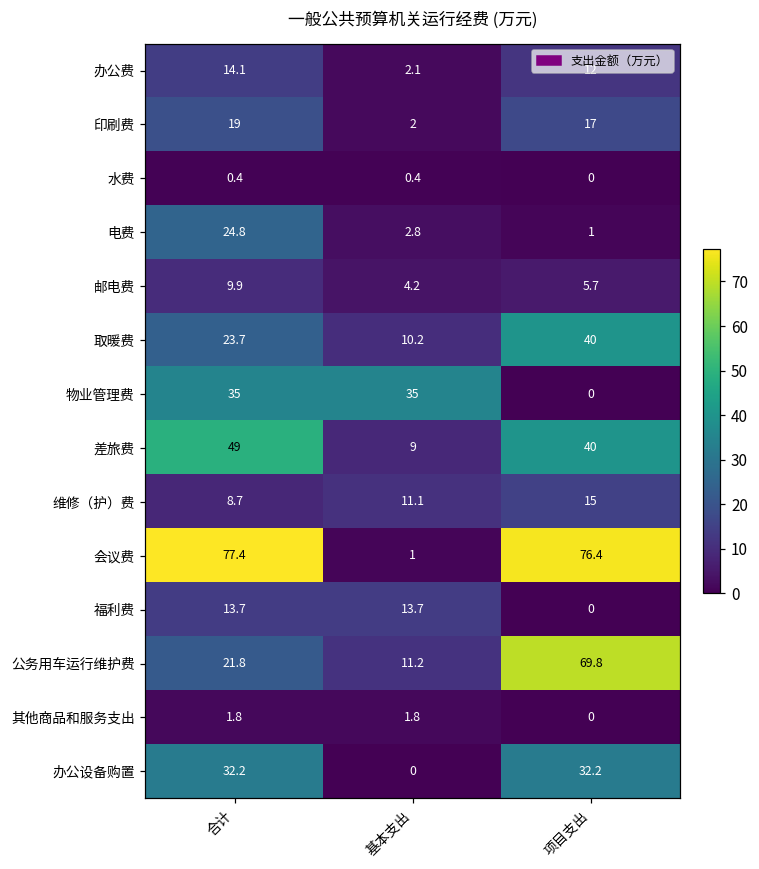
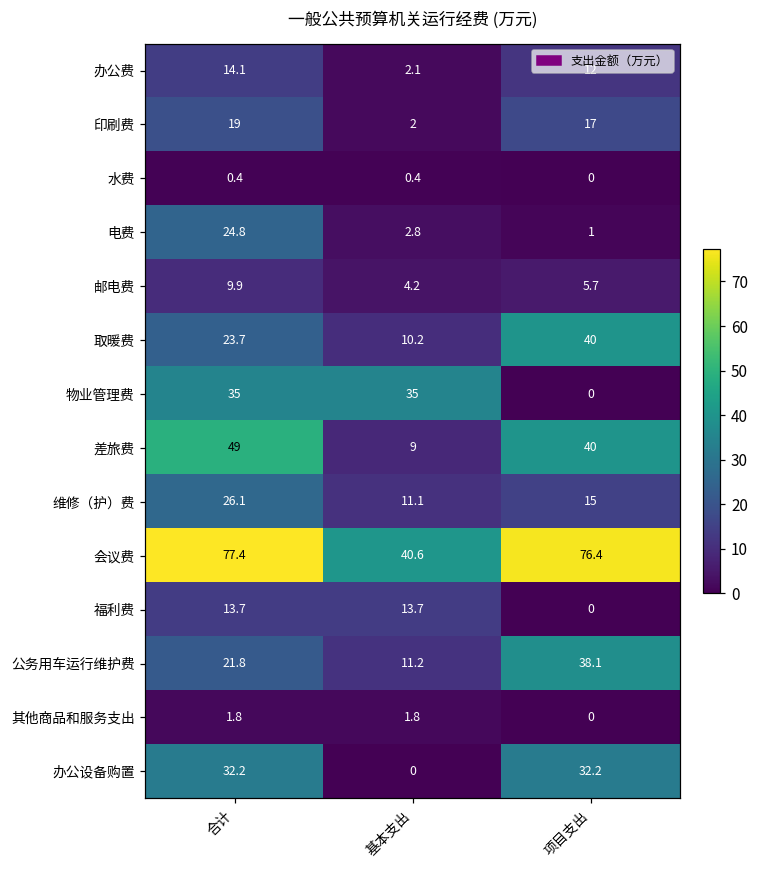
  {
    "办公费": {
      "合计": 14.1,
      "基本支出": 2.1
    },
    "印刷费": {
      "合计": 19,
      "基本支出": 2,
      "项目支出": 17
    },
    "水费": {
      "合计": 0.4,
      "基本支出": 0.4,
      "项目支出": 0
    },
    "电费": {
      "合计": 24.8,
      "基本支出": 2.8,
      "项目支出": 1
    },
    "邮电费": {
      "合计": 9.9,
      "基本支出": 4.2,
      "项目支出": 5.7
    },
    "取暖费": {
      "合计": 23.7,
      "基本支出": 10.2,
      "项目支出": 40
    },
    "物业管理费": {
      "合计": 35,
      "基本支出": 35,
      "项目支出": 0
    },
    "差旅费": {
      "合计": 49,
      "基本支出": 9,
      "项目支出": 40
    },
    "维修（护）费": {
-     "合计": 8.7,
+     "合计": 26.1,
      "基本支出": 11.1,
      "项目支出": 15
    },
    "会议费": {
      "合计": 77.4,
-     "基本支出": 1,
+     "基本支出": 40.6,
      "项目支出": 76.4
    },
    "福利费": {
      "合计": 13.7,
      "基本支出": 13.7,
      "项目支出": 0
    },
    "公务用车运行维护费": {
      "合计": 21.8,
      "基本支出": 11.2,
-     "项目支出": 69.8
+     "项目支出": 38.1
    },
    "其他商品和服务支出": {
      "合计": 1.8,
      "基本支出": 1.8,
      "项目支出": 0
    },
    "办公设备购置": {
      "合计": 32.2,
      "基本支出": 0,
      "项目支出": 32.2
    }
  }
